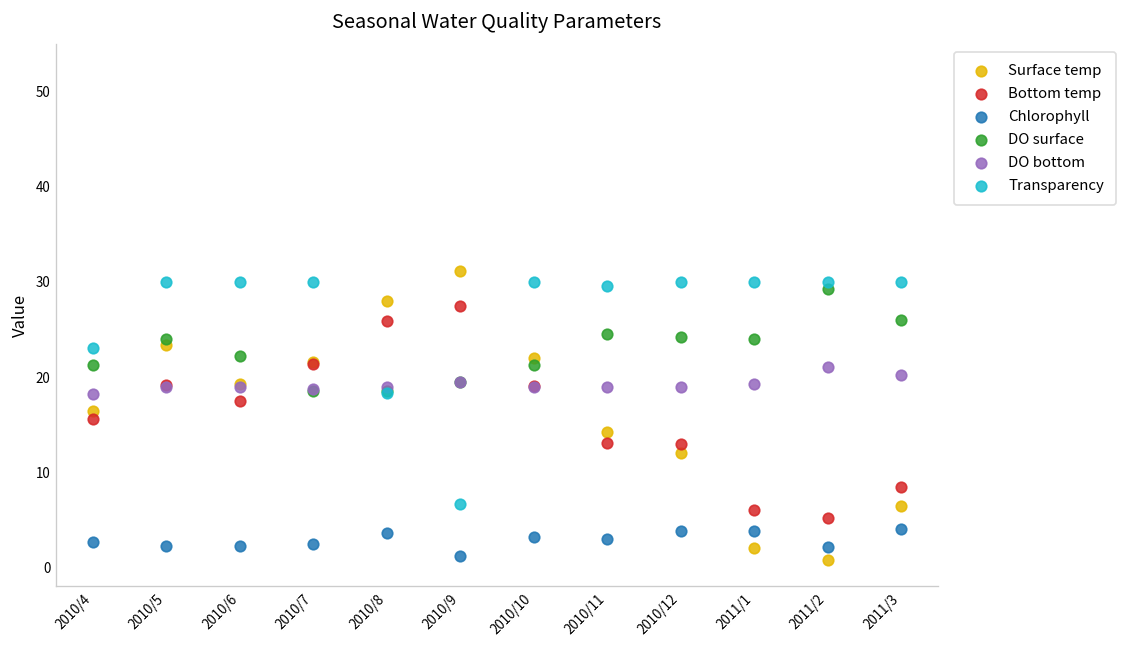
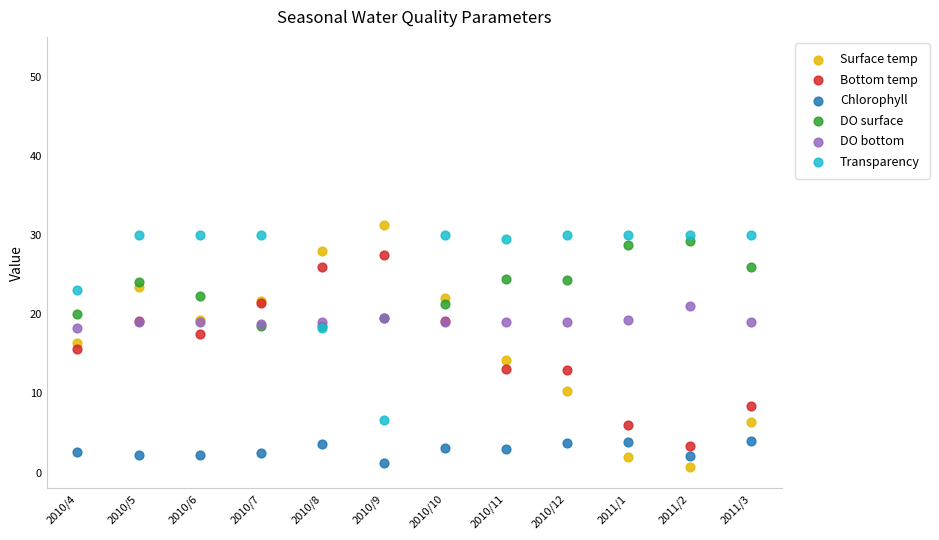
  {
    "Surface temp": {
-     "2010/12": 12
+     "2010/12": 10
    },
    "Bottom temp": {
-     "2011/2": 5
+     "2011/2": 3
    },
    "DO surface": {
-     "2010/4": 21,
-     "2011/1": 24
+     "2010/4": 20,
+     "2011/1": 29
    },
    "DO bottom": {
-     "2011/3": 20
+     "2011/3": 19
    }
  }
